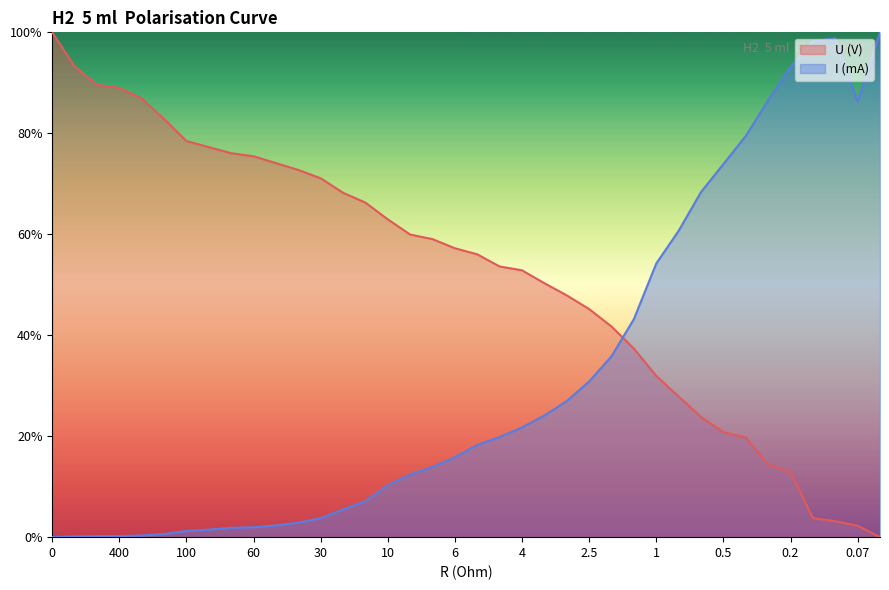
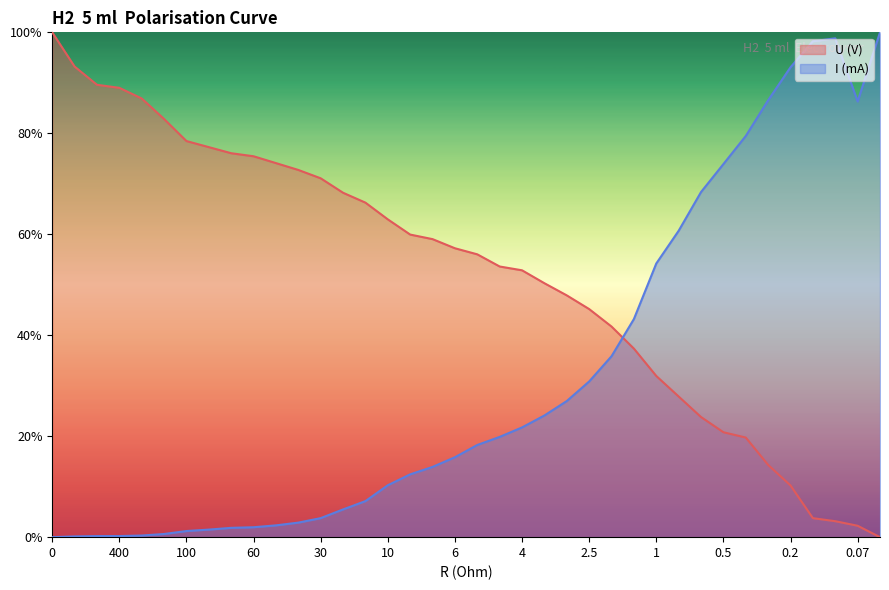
  {
    "U (V)": {
      "0": "100%",
      "400": "89%",
      "100": "78%",
      "60": "75%",
      "30": "71%",
      "6": "57%",
      "2.5": "45%",
      "0.5": "21%",
-     "0.2": "13%",
+     "0.2": "10%",
      "0.07": "2%"
    },
    "I (mA)": {
      "0": "0%",
      "400": "0%",
      "100": "1%",
      "60": "2%",
      "30": "4%",
      "6": "16%",
      "2.5": "31%",
      "0.5": "74%",
      "0.2": "93%",
      "0.07": "86%"
    }
  }
